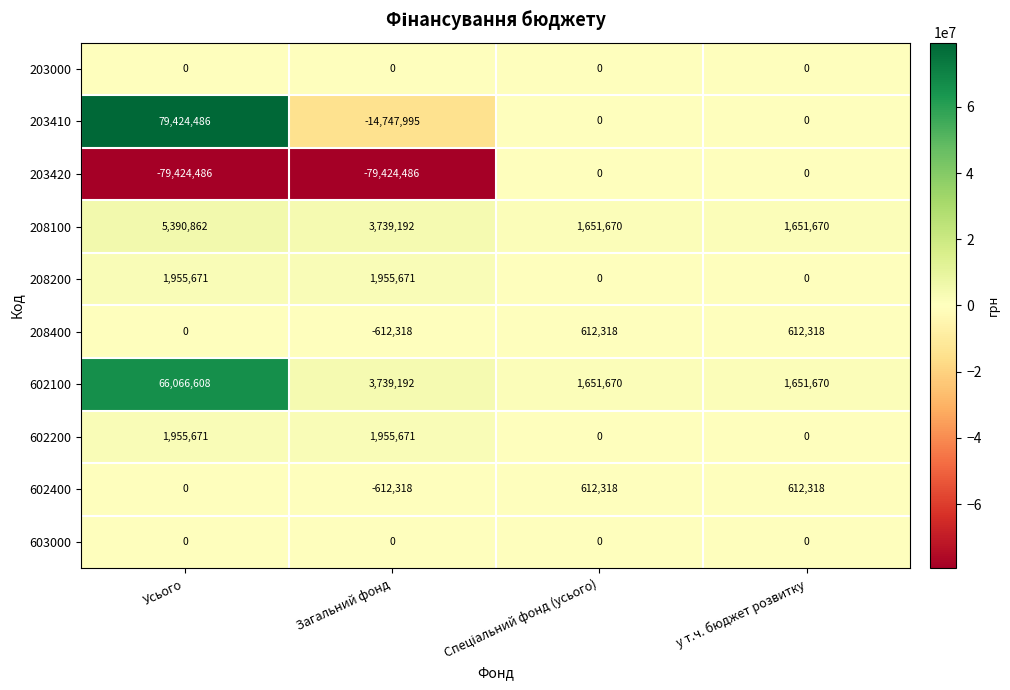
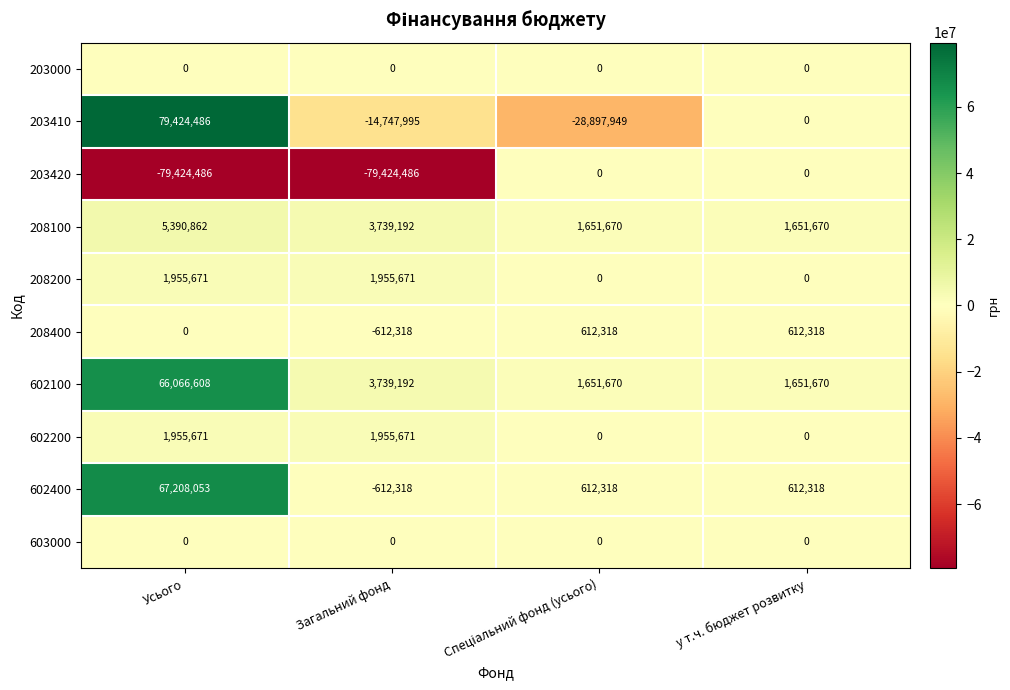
  {
    "203000": {
      "Усього": "0",
      "Загальний фонд": "0",
      "Спеціальний фонд (усього)": "0",
      "у т.ч. бюджет розвитку": "0"
    },
    "203410": {
      "Усього": "79,424,486",
      "Загальний фонд": "-14,747,995",
-     "Спеціальний фонд (усього)": "0",
+     "Спеціальний фонд (усього)": "-28,897,949",
      "у т.ч. бюджет розвитку": "0"
    },
    "203420": {
      "Усього": "-79,424,486",
      "Загальний фонд": "-79,424,486",
      "Спеціальний фонд (усього)": "0",
      "у т.ч. бюджет розвитку": "0"
    },
    "208100": {
      "Усього": "5,390,862",
      "Загальний фонд": "3,739,192",
      "Спеціальний фонд (усього)": "1,651,670",
      "у т.ч. бюджет розвитку": "1,651,670"
    },
    "208200": {
      "Усього": "1,955,671",
      "Загальний фонд": "1,955,671",
      "Спеціальний фонд (усього)": "0",
      "у т.ч. бюджет розвитку": "0"
    },
    "208400": {
      "Усього": "0",
      "Загальний фонд": "-612,318",
      "Спеціальний фонд (усього)": "612,318",
      "у т.ч. бюджет розвитку": "612,318"
    },
    "602100": {
      "Усього": "66,066,608",
      "Загальний фонд": "3,739,192",
      "Спеціальний фонд (усього)": "1,651,670",
      "у т.ч. бюджет розвитку": "1,651,670"
    },
    "602200": {
      "Усього": "1,955,671",
      "Загальний фонд": "1,955,671",
      "Спеціальний фонд (усього)": "0",
      "у т.ч. бюджет розвитку": "0"
    },
    "602400": {
-     "Усього": "0",
+     "Усього": "67,208,053",
      "Загальний фонд": "-612,318",
      "Спеціальний фонд (усього)": "612,318",
      "у т.ч. бюджет розвитку": "612,318"
    },
    "603000": {
      "Усього": "0",
      "Загальний фонд": "0",
      "Спеціальний фонд (усього)": "0",
      "у т.ч. бюджет розвитку": "0"
    }
  }
